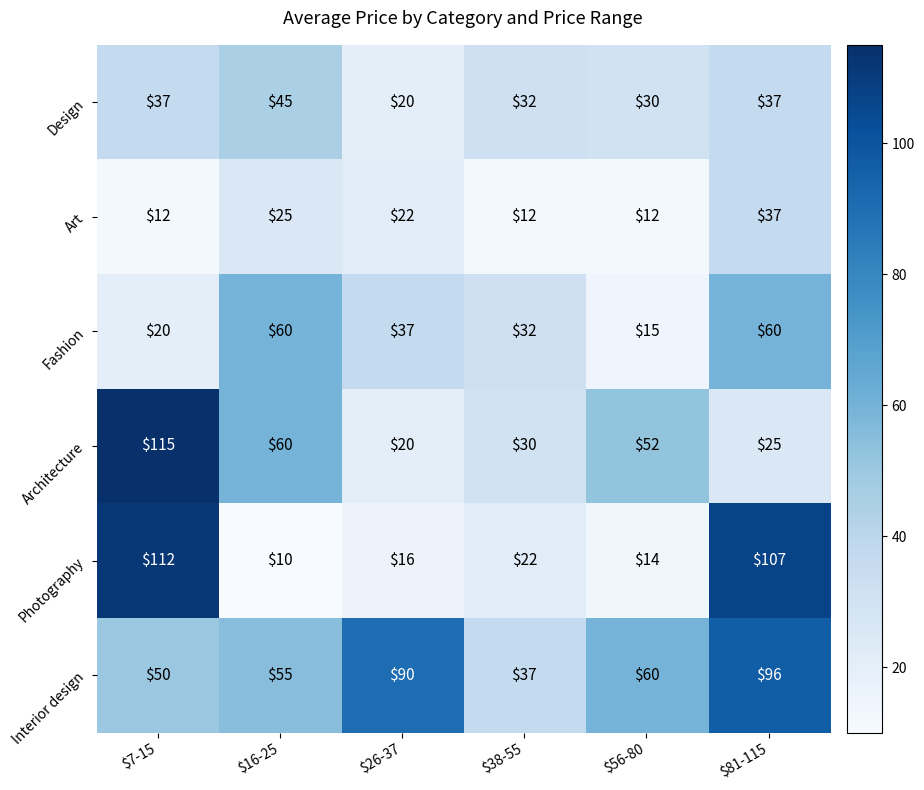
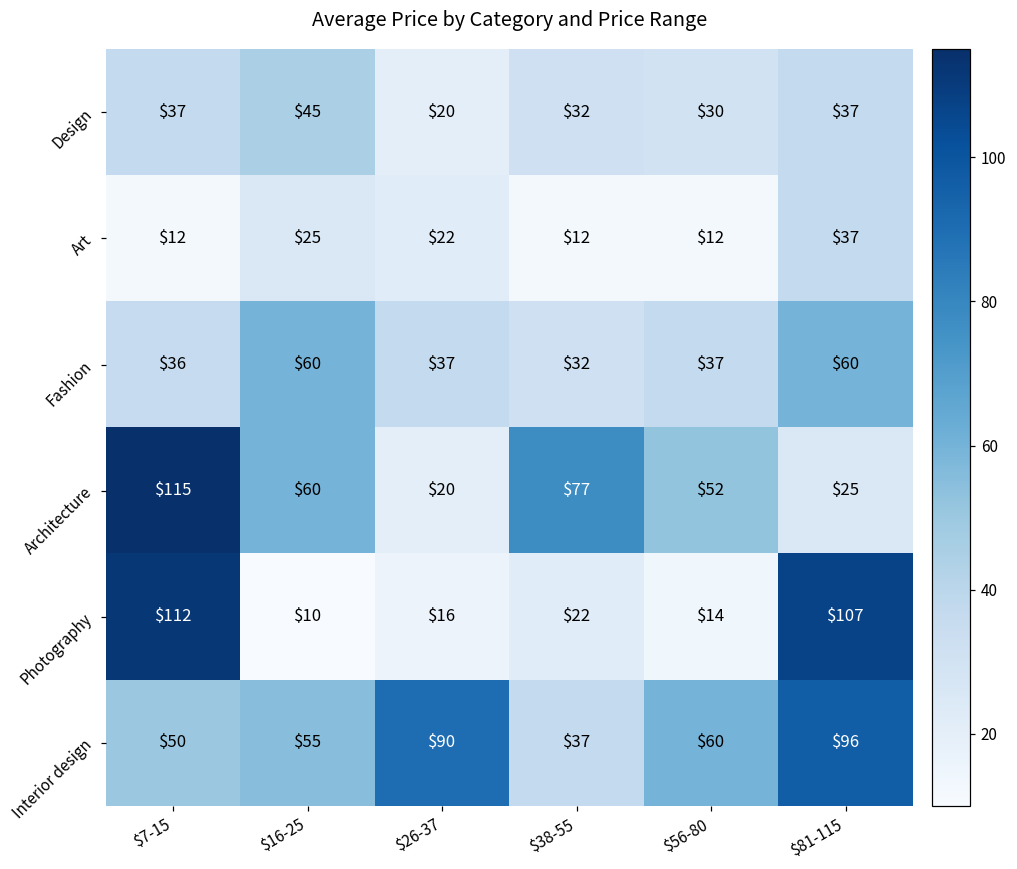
  {
    "Design": {
      "$7-15": "$37",
      "$16-25": "$45",
      "$26-37": "$20",
      "$38-55": "$32",
      "$56-80": "$30",
      "$81-115": "$37"
    },
    "Art": {
      "$7-15": "$12",
      "$16-25": "$25",
      "$26-37": "$22",
      "$38-55": "$12",
      "$56-80": "$12",
      "$81-115": "$37"
    },
    "Fashion": {
-     "$7-15": "$20",
+     "$7-15": "$36",
      "$16-25": "$60",
      "$26-37": "$37",
      "$38-55": "$32",
-     "$56-80": "$15",
+     "$56-80": "$37",
      "$81-115": "$60"
    },
    "Architecture": {
      "$7-15": "$115",
      "$16-25": "$60",
      "$26-37": "$20",
-     "$38-55": "$30",
+     "$38-55": "$77",
      "$56-80": "$52",
      "$81-115": "$25"
    },
    "Photography": {
      "$7-15": "$112",
      "$16-25": "$10",
      "$26-37": "$16",
      "$38-55": "$22",
      "$56-80": "$14",
      "$81-115": "$107"
    },
    "Interior design": {
      "$7-15": "$50",
      "$16-25": "$55",
      "$26-37": "$90",
      "$38-55": "$37",
      "$56-80": "$60",
      "$81-115": "$96"
    }
  }
